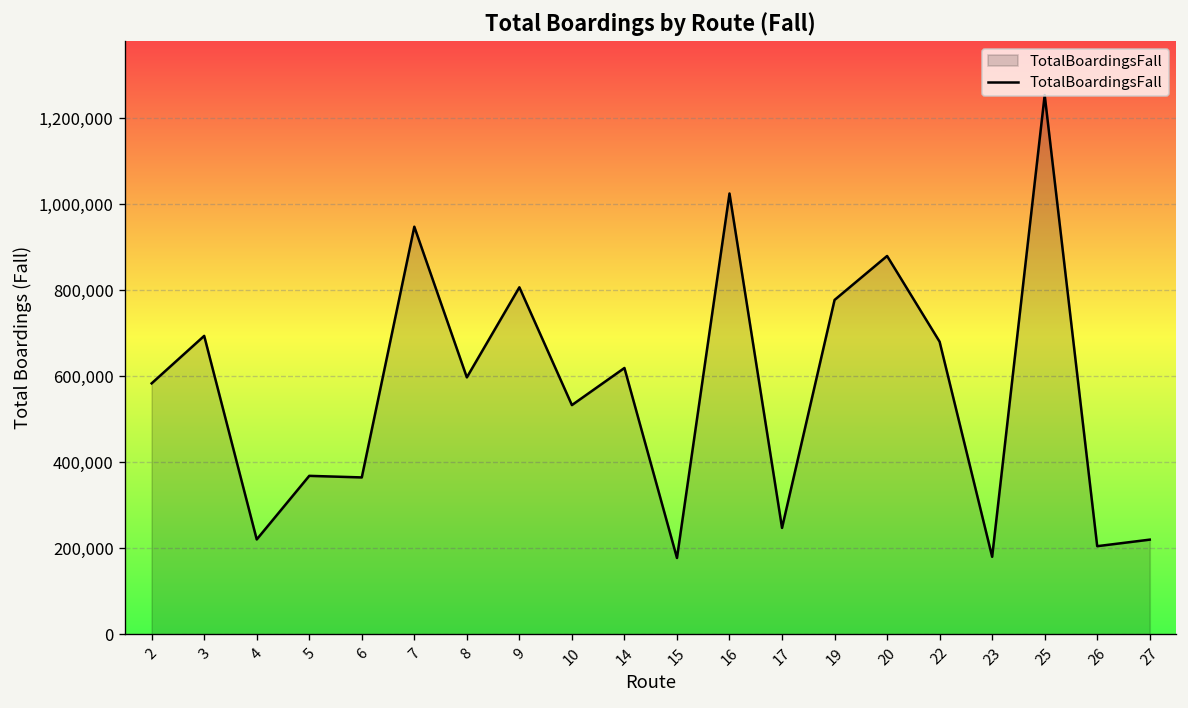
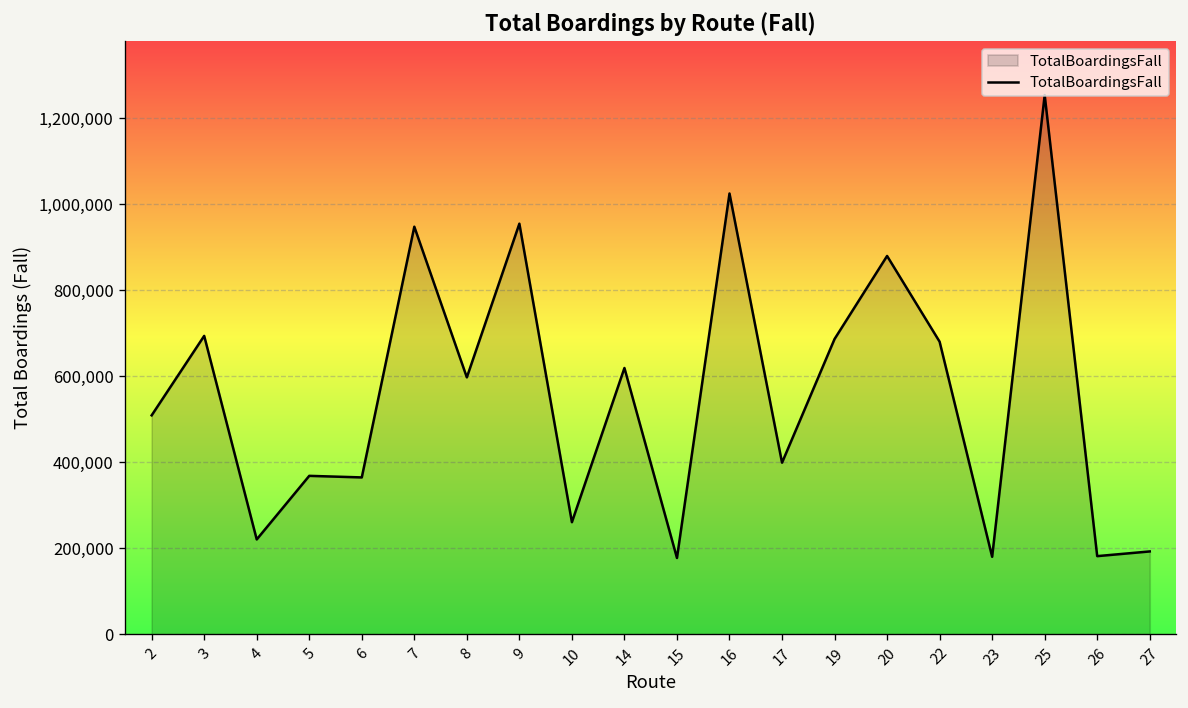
  {
-   "2": "580,000",
+   "2": "510,000",
    "3": "690,000",
    "4": "220,000",
    "5": "370,000",
    "6": "360,000",
    "7": "950,000",
    "8": "600,000",
-   "9": "810,000",
-   "10": "530,000",
+   "9": "950,000",
+   "10": "260,000",
    "14": "620,000",
    "15": "180,000",
    "16": "1,020,000",
-   "17": "250,000",
-   "19": "780,000",
+   "17": "400,000",
+   "19": "690,000",
    "20": "880,000",
    "22": "680,000",
    "23": "180,000",
-   "26": "200,000",
-   "27": "220,000"
+   "26": "180,000",
+   "27": "190,000"
  }
